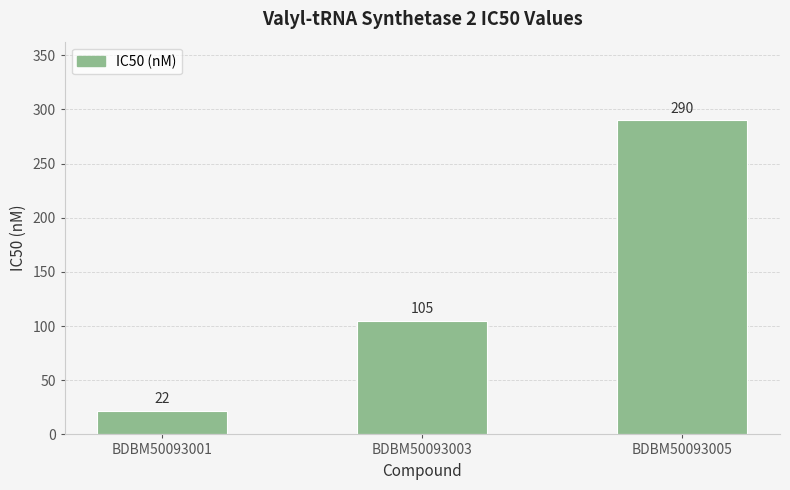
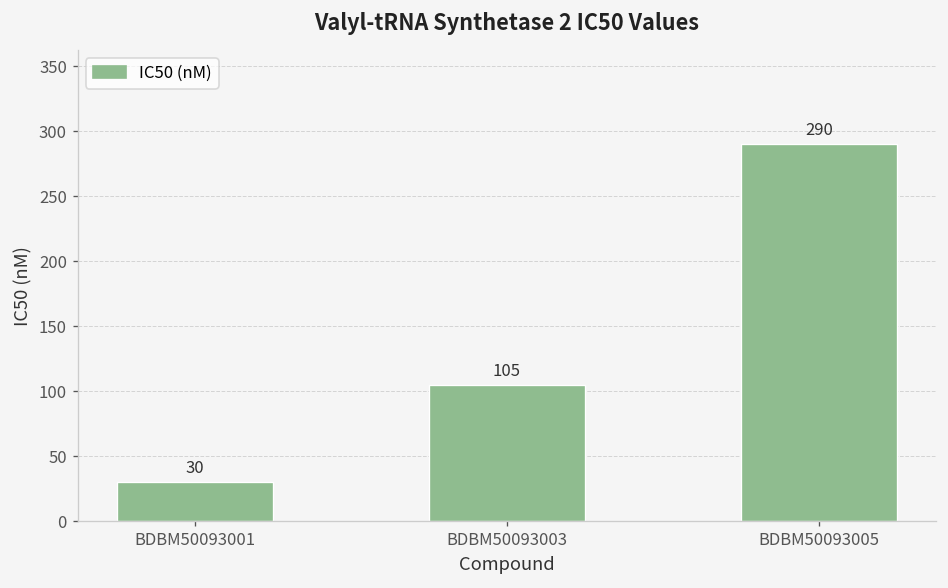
  {
-   "BDBM50093001": 22,
+   "BDBM50093001": 30,
    "BDBM50093003": 105,
    "BDBM50093005": 290
  }
